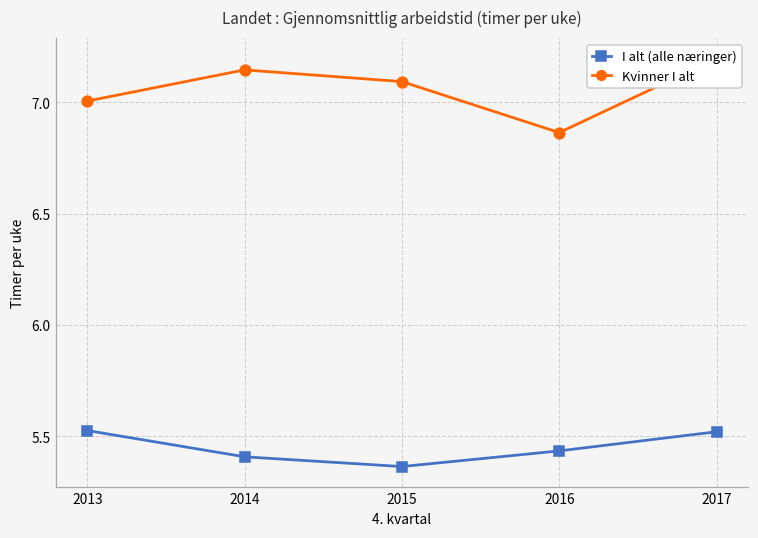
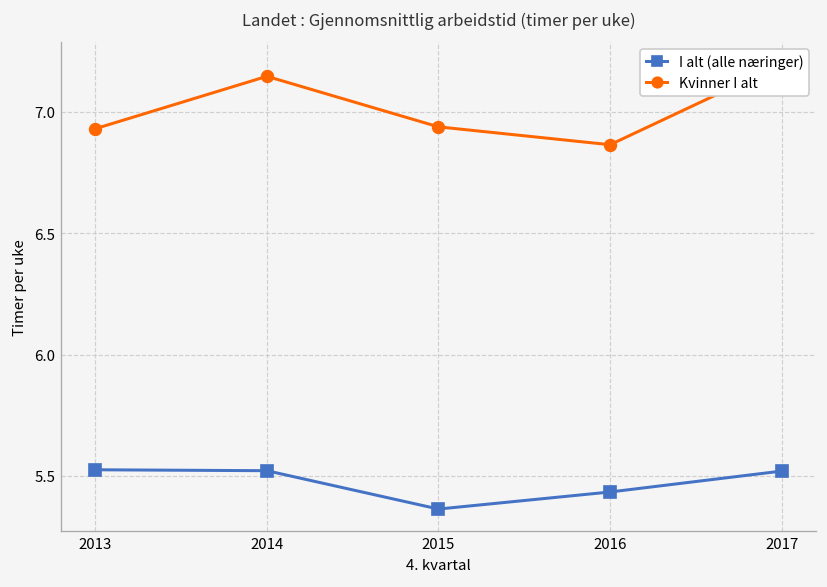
  {
    "I alt (alle næringer)": {
      "2013": 5.53,
-     "2014": 5.41,
+     "2014": 5.52,
      "2015": 5.36,
      "2016": 5.43,
      "2017": 5.52
    },
    "Kvinner I alt": {
-     "2013": 7.01,
+     "2013": 6.93,
      "2014": 7.15,
-     "2015": 7.09,
+     "2015": 6.94,
      "2016": 6.86
    }
  }
